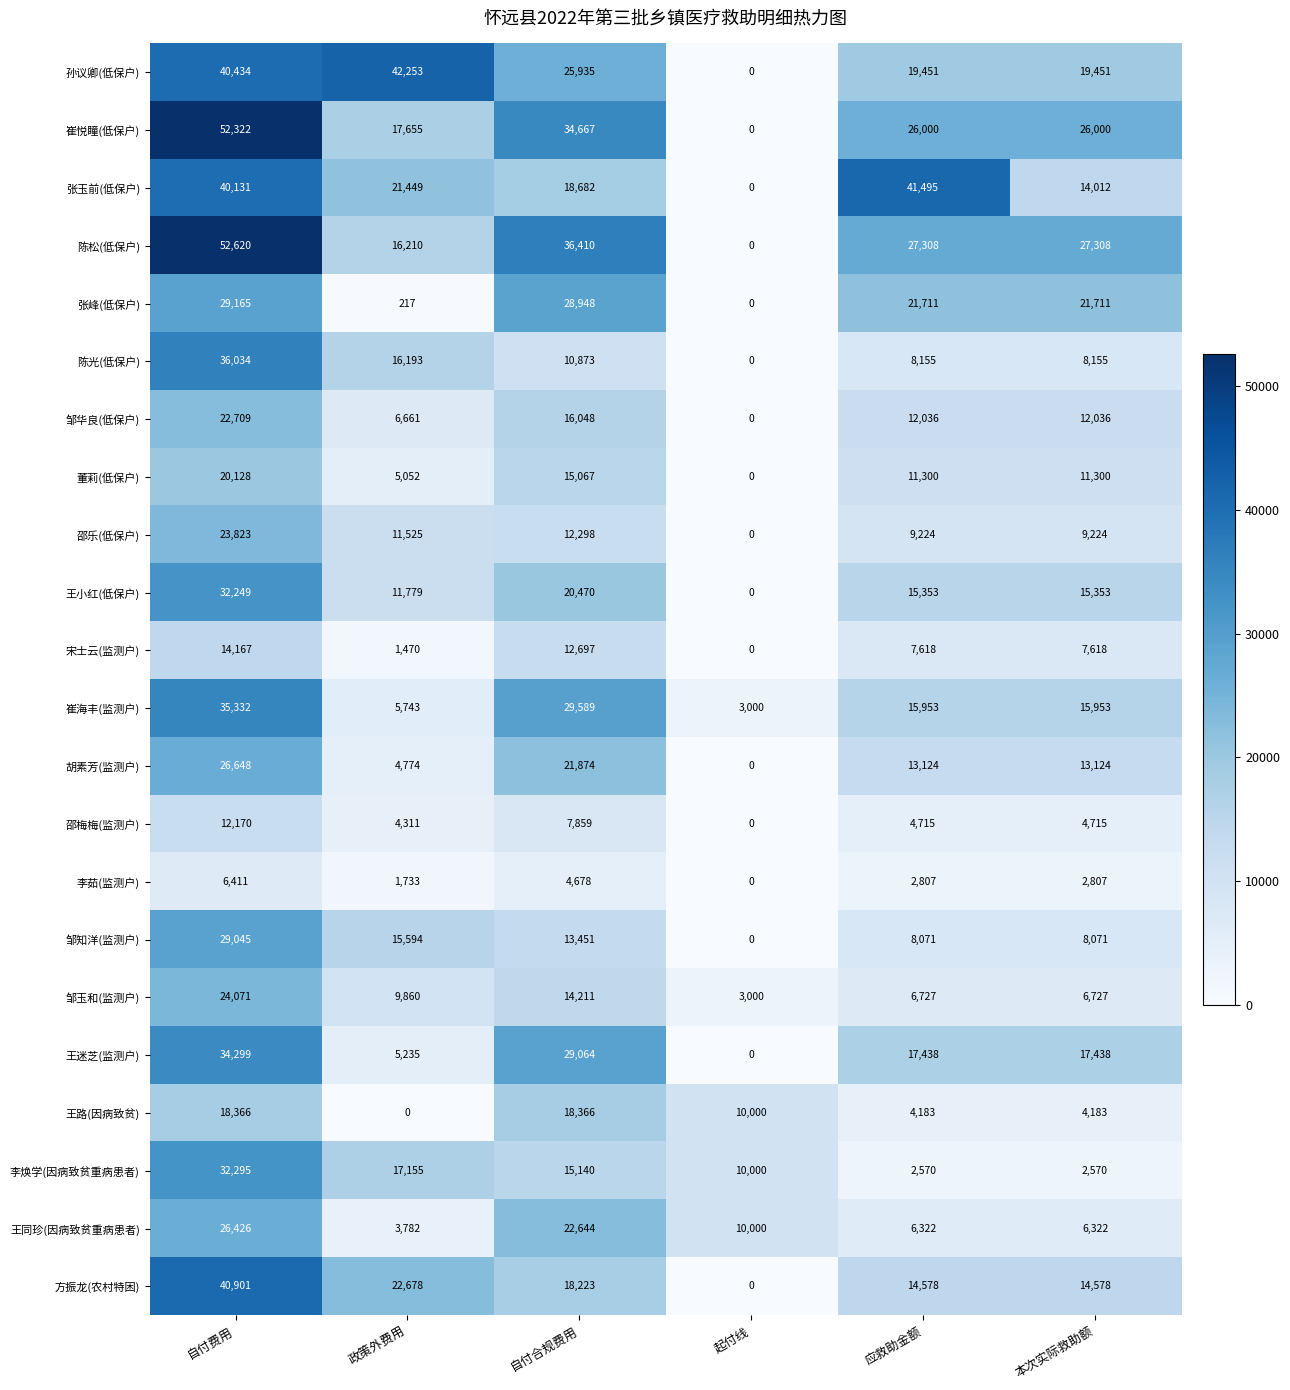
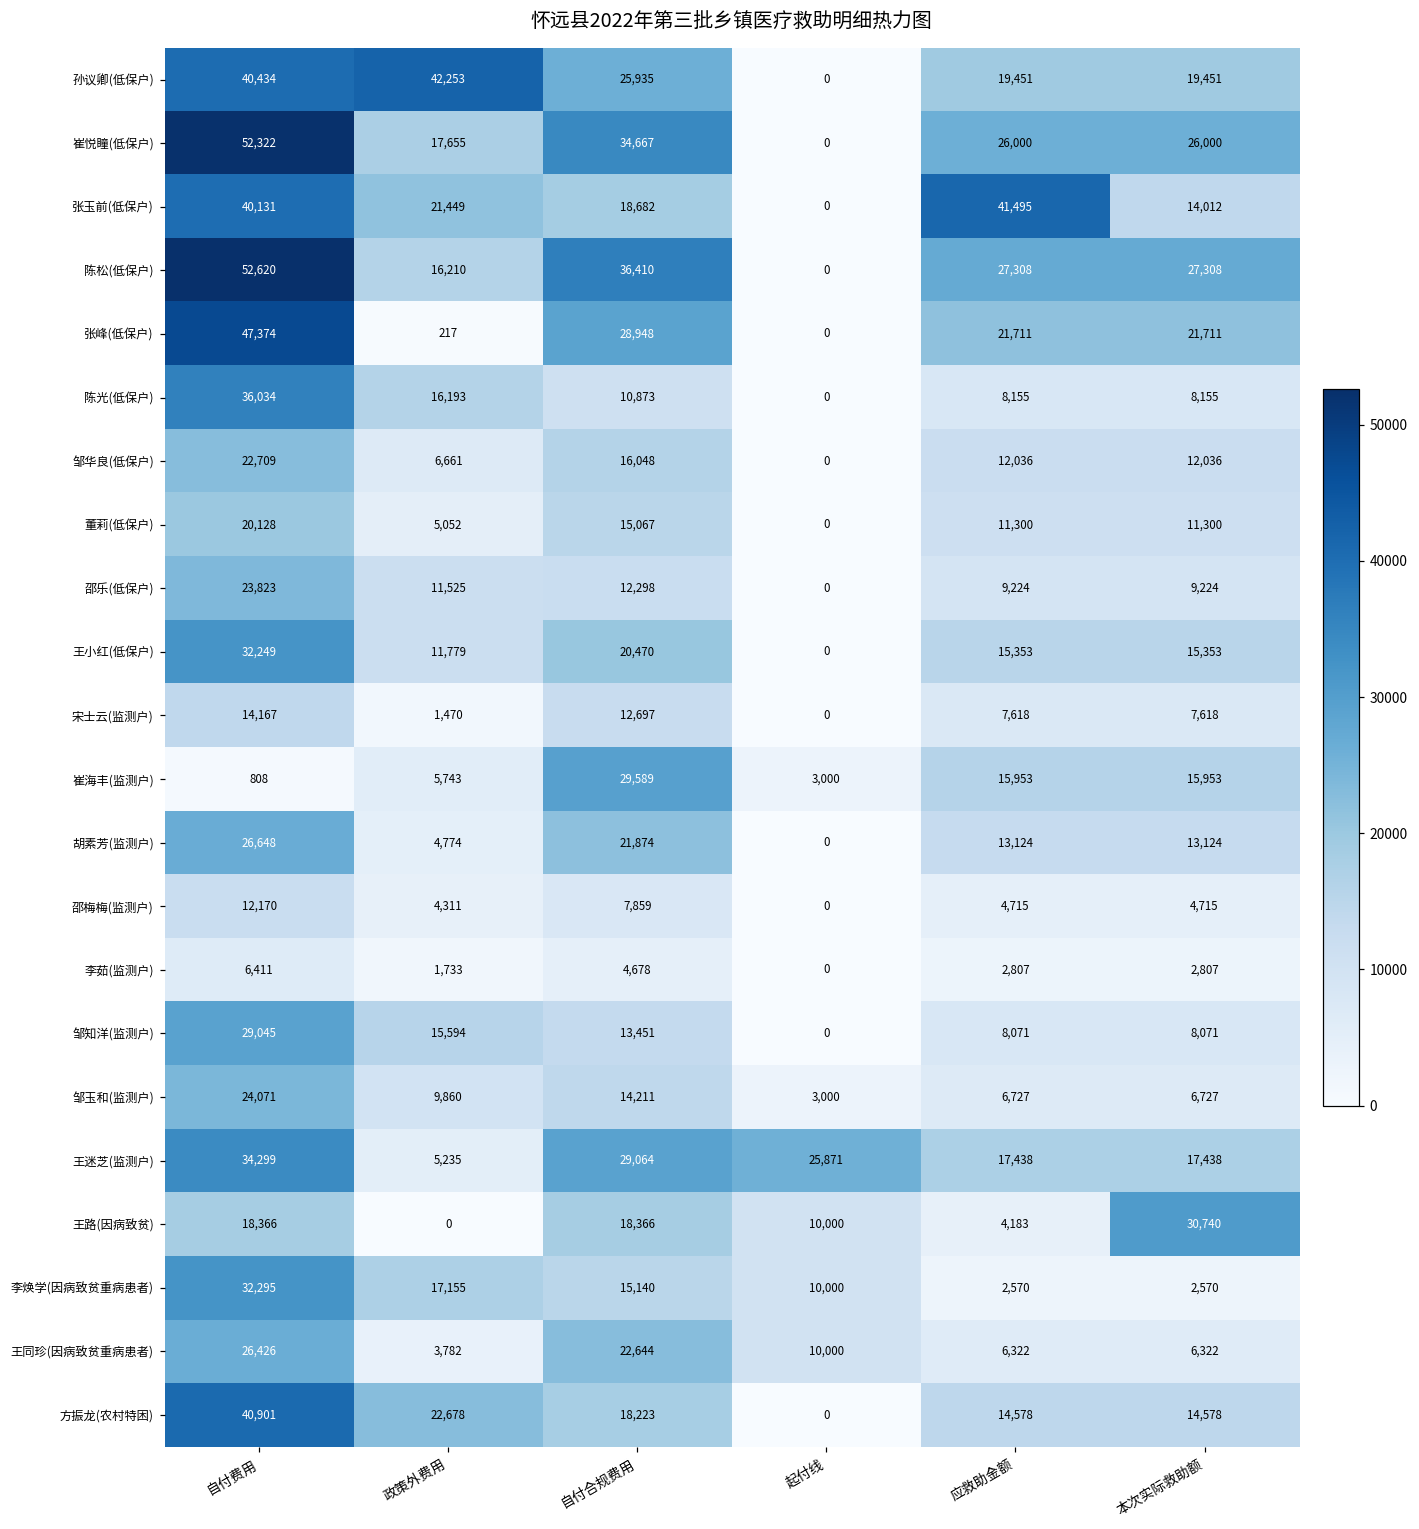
  {
    "孙议卿(低保户)": {
      "自付费用": "40,434",
      "政策外费用": "42,253",
      "自付合规费用": "25,935",
      "起付线": "0",
      "应救助金额": "19,451",
      "本次实际救助额": "19,451"
    },
    "崔悦瞳(低保户)": {
      "自付费用": "52,322",
      "政策外费用": "17,655",
      "自付合规费用": "34,667",
      "起付线": "0",
      "应救助金额": "26,000",
      "本次实际救助额": "26,000"
    },
    "张玉前(低保户)": {
      "自付费用": "40,131",
      "政策外费用": "21,449",
      "自付合规费用": "18,682",
      "起付线": "0",
      "应救助金额": "41,495",
      "本次实际救助额": "14,012"
    },
    "陈松(低保户)": {
      "自付费用": "52,620",
      "政策外费用": "16,210",
      "自付合规费用": "36,410",
      "起付线": "0",
      "应救助金额": "27,308",
      "本次实际救助额": "27,308"
    },
    "张峰(低保户)": {
-     "自付费用": "29,165",
+     "自付费用": "47,374",
      "政策外费用": "217",
      "自付合规费用": "28,948",
      "起付线": "0",
      "应救助金额": "21,711",
      "本次实际救助额": "21,711"
    },
    "陈光(低保户)": {
      "自付费用": "36,034",
      "政策外费用": "16,193",
      "自付合规费用": "10,873",
      "起付线": "0",
      "应救助金额": "8,155",
      "本次实际救助额": "8,155"
    },
    "邹华良(低保户)": {
      "自付费用": "22,709",
      "政策外费用": "6,661",
      "自付合规费用": "16,048",
      "起付线": "0",
      "应救助金额": "12,036",
      "本次实际救助额": "12,036"
    },
    "董莉(低保户)": {
      "自付费用": "20,128",
      "政策外费用": "5,052",
      "自付合规费用": "15,067",
      "起付线": "0",
      "应救助金额": "11,300",
      "本次实际救助额": "11,300"
    },
    "邵乐(低保户)": {
      "自付费用": "23,823",
      "政策外费用": "11,525",
      "自付合规费用": "12,298",
      "起付线": "0",
      "应救助金额": "9,224",
      "本次实际救助额": "9,224"
    },
    "王小红(低保户)": {
      "自付费用": "32,249",
      "政策外费用": "11,779",
      "自付合规费用": "20,470",
      "起付线": "0",
      "应救助金额": "15,353",
      "本次实际救助额": "15,353"
    },
    "宋士云(监测户)": {
      "自付费用": "14,167",
      "政策外费用": "1,470",
      "自付合规费用": "12,697",
      "起付线": "0",
      "应救助金额": "7,618",
      "本次实际救助额": "7,618"
    },
    "崔海丰(监测户)": {
-     "自付费用": "35,332",
+     "自付费用": "808",
      "政策外费用": "5,743",
      "自付合规费用": "29,589",
      "起付线": "3,000",
      "应救助金额": "15,953",
      "本次实际救助额": "15,953"
    },
    "胡素芳(监测户)": {
      "自付费用": "26,648",
      "政策外费用": "4,774",
      "自付合规费用": "21,874",
      "起付线": "0",
      "应救助金额": "13,124",
      "本次实际救助额": "13,124"
    },
    "邵梅梅(监测户)": {
      "自付费用": "12,170",
      "政策外费用": "4,311",
      "自付合规费用": "7,859",
      "起付线": "0",
      "应救助金额": "4,715",
      "本次实际救助额": "4,715"
    },
    "李茹(监测户)": {
      "自付费用": "6,411",
      "政策外费用": "1,733",
      "自付合规费用": "4,678",
      "起付线": "0",
      "应救助金额": "2,807",
      "本次实际救助额": "2,807"
    },
    "邹知洋(监测户)": {
      "自付费用": "29,045",
      "政策外费用": "15,594",
      "自付合规费用": "13,451",
      "起付线": "0",
      "应救助金额": "8,071",
      "本次实际救助额": "8,071"
    },
    "邹玉和(监测户)": {
      "自付费用": "24,071",
      "政策外费用": "9,860",
      "自付合规费用": "14,211",
      "起付线": "3,000",
      "应救助金额": "6,727",
      "本次实际救助额": "6,727"
    },
    "王迷芝(监测户)": {
      "自付费用": "34,299",
      "政策外费用": "5,235",
      "自付合规费用": "29,064",
-     "起付线": "0",
+     "起付线": "25,871",
      "应救助金额": "17,438",
      "本次实际救助额": "17,438"
    },
    "王路(因病致贫)": {
      "自付费用": "18,366",
      "政策外费用": "0",
      "自付合规费用": "18,366",
      "起付线": "10,000",
      "应救助金额": "4,183",
-     "本次实际救助额": "4,183"
+     "本次实际救助额": "30,740"
    },
    "李焕学(因病致贫重病患者)": {
      "自付费用": "32,295",
      "政策外费用": "17,155",
      "自付合规费用": "15,140",
      "起付线": "10,000",
      "应救助金额": "2,570",
      "本次实际救助额": "2,570"
    },
    "王同珍(因病致贫重病患者)": {
      "自付费用": "26,426",
      "政策外费用": "3,782",
      "自付合规费用": "22,644",
      "起付线": "10,000",
      "应救助金额": "6,322",
      "本次实际救助额": "6,322"
    },
    "方振龙(农村特困)": {
      "自付费用": "40,901",
      "政策外费用": "22,678",
      "自付合规费用": "18,223",
      "起付线": "0",
      "应救助金额": "14,578",
      "本次实际救助额": "14,578"
    }
  }
